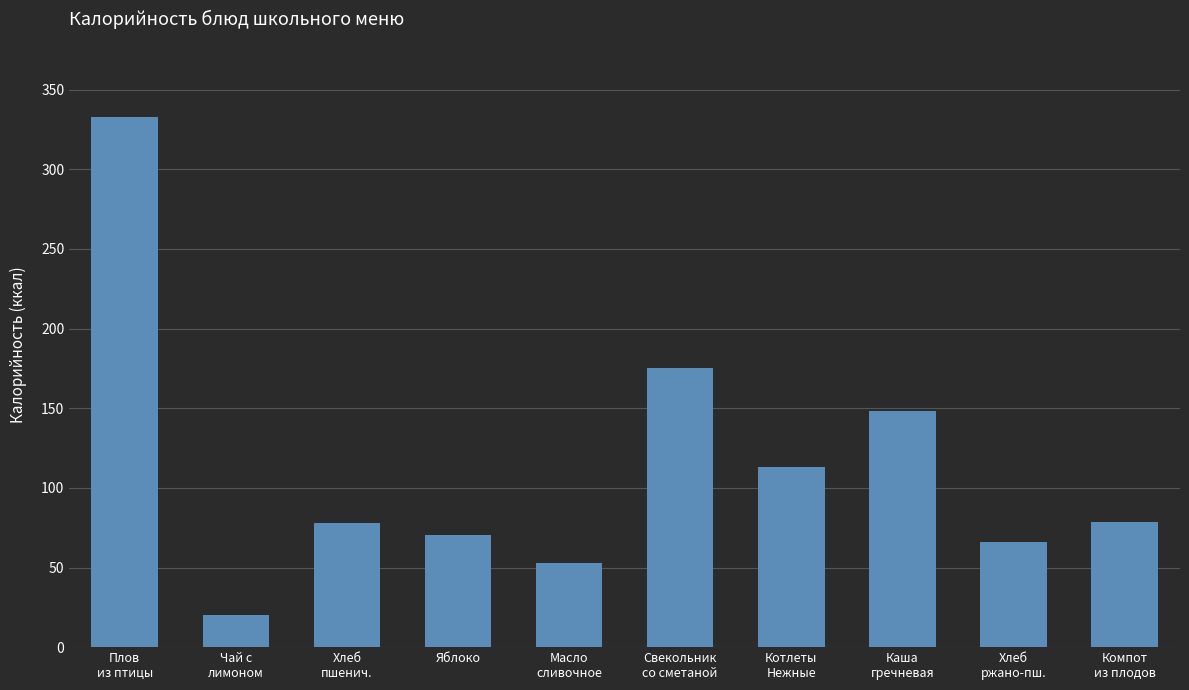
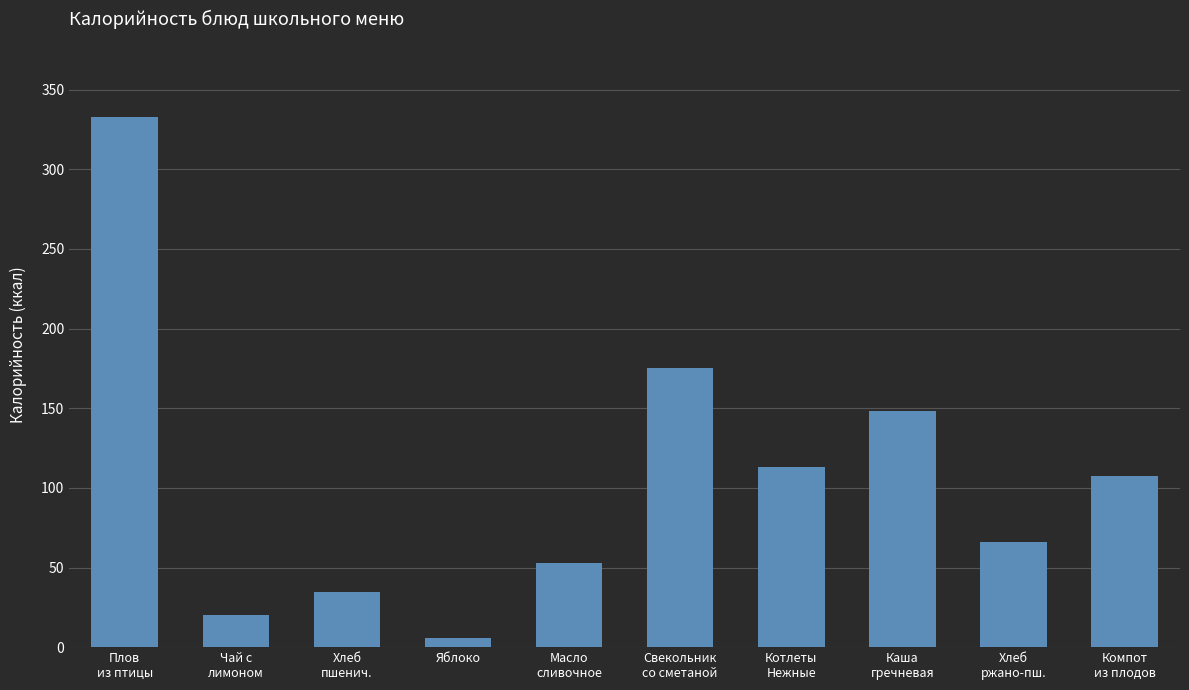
  {
    "Плов из птицы": 333,
    "Чай с лимоном": 20,
-   "Хлеб пшенич.": 78,
-   "Яблоко": 71,
+   "Хлеб пшенич.": 35,
+   "Яблоко": 6,
    "Масло сливочное": 53,
    "Свекольник со сметаной": 175,
    "Котлеты Нежные": 113,
    "Каша гречневая": 149,
    "Хлеб ржано-пш.": 66,
-   "Компот из плодов": 79
+   "Компот из плодов": 107
  }
